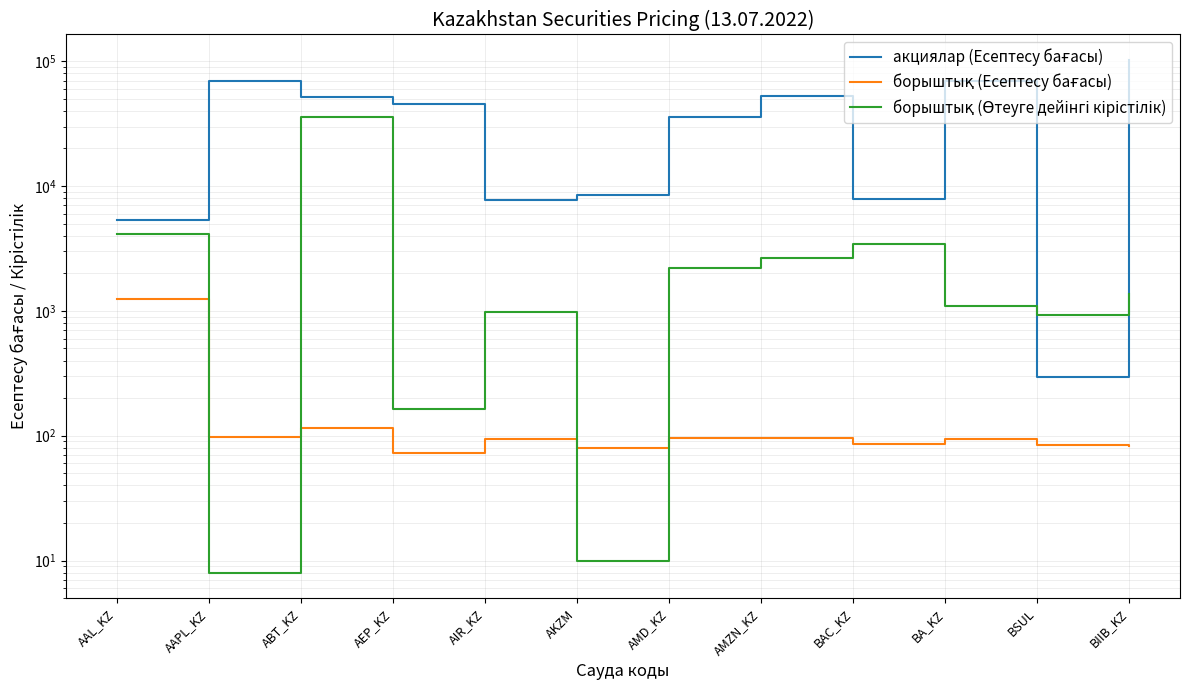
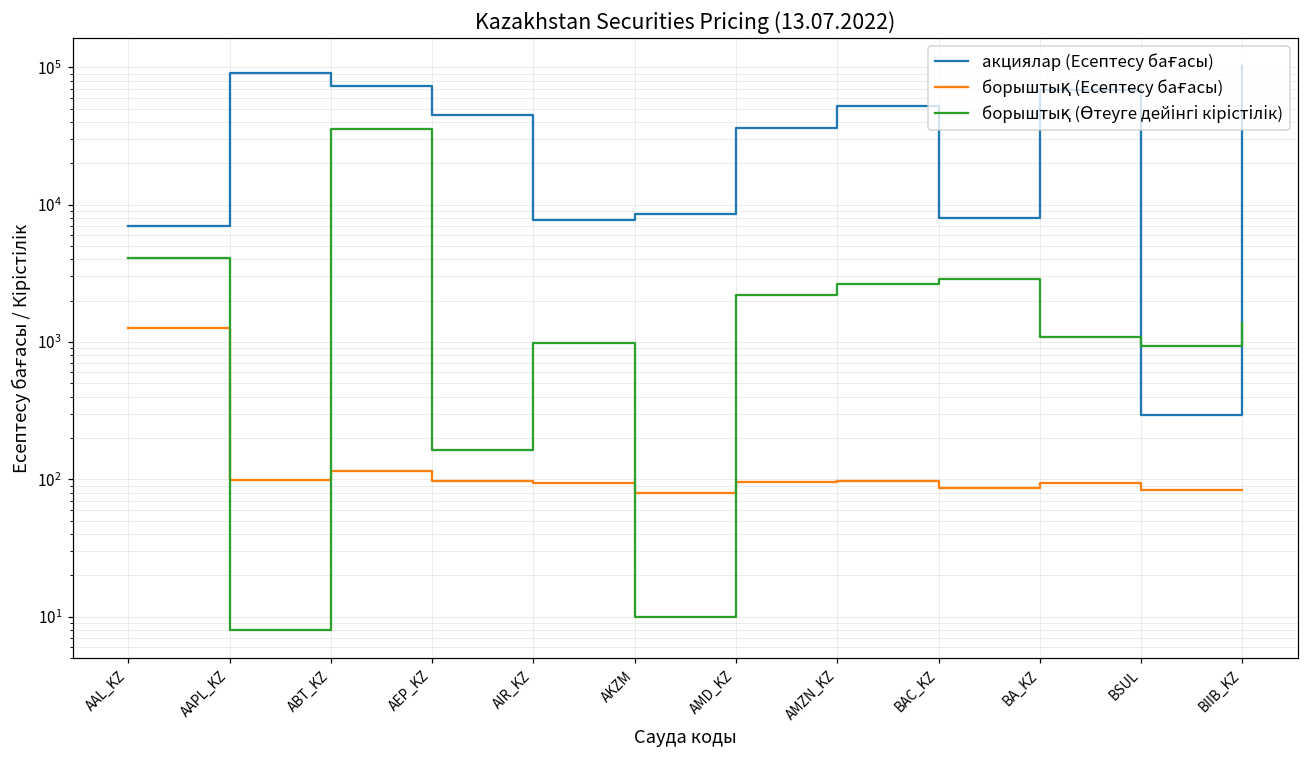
  {
    "акциялар (Есептесу бағасы)": {
-     "AAL_KZ": 5300,
-     "AAPL_KZ": 70000,
-     "ABT_KZ": 52000,
+     "AAL_KZ": 7000,
+     "AAPL_KZ": 90000,
+     "ABT_KZ": 70000,
      "AEP_KZ": 45000,
      "AIR_KZ": 8000,
      "AKZM": 9000,
      "AMD_KZ": 36000,
      "AMZN_KZ": 52000,
      "BAC_KZ": 8000,
      "BSUL": 290
    },
    "борыштық (Есептесу бағасы)": {
      "AAL_KZ": 1300,
      "AAPL_KZ": 100,
      "ABT_KZ": 120,
-     "AEP_KZ": 70,
+     "AEP_KZ": 100,
      "AIR_KZ": 90,
      "AKZM": 80,
      "AMD_KZ": 100,
      "AMZN_KZ": 100,
      "BAC_KZ": 90,
      "BA_KZ": 90,
      "BSUL": 80,
      "BIIB_KZ": 80
    },
    "борыштық (Өтеуге дейінгі кірістілік)": {
      "AAL_KZ": 4100,
      "AAPL_KZ": 8,
      "ABT_KZ": 36000,
      "AEP_KZ": 160,
      "AIR_KZ": 1000,
      "AKZM": 10,
      "AMD_KZ": 2200,
      "AMZN_KZ": 2700,
-     "BAC_KZ": 3400,
+     "BAC_KZ": 2900,
      "BA_KZ": 1100,
      "BSUL": 900,
      "BIIB_KZ": 1400
    }
  }
